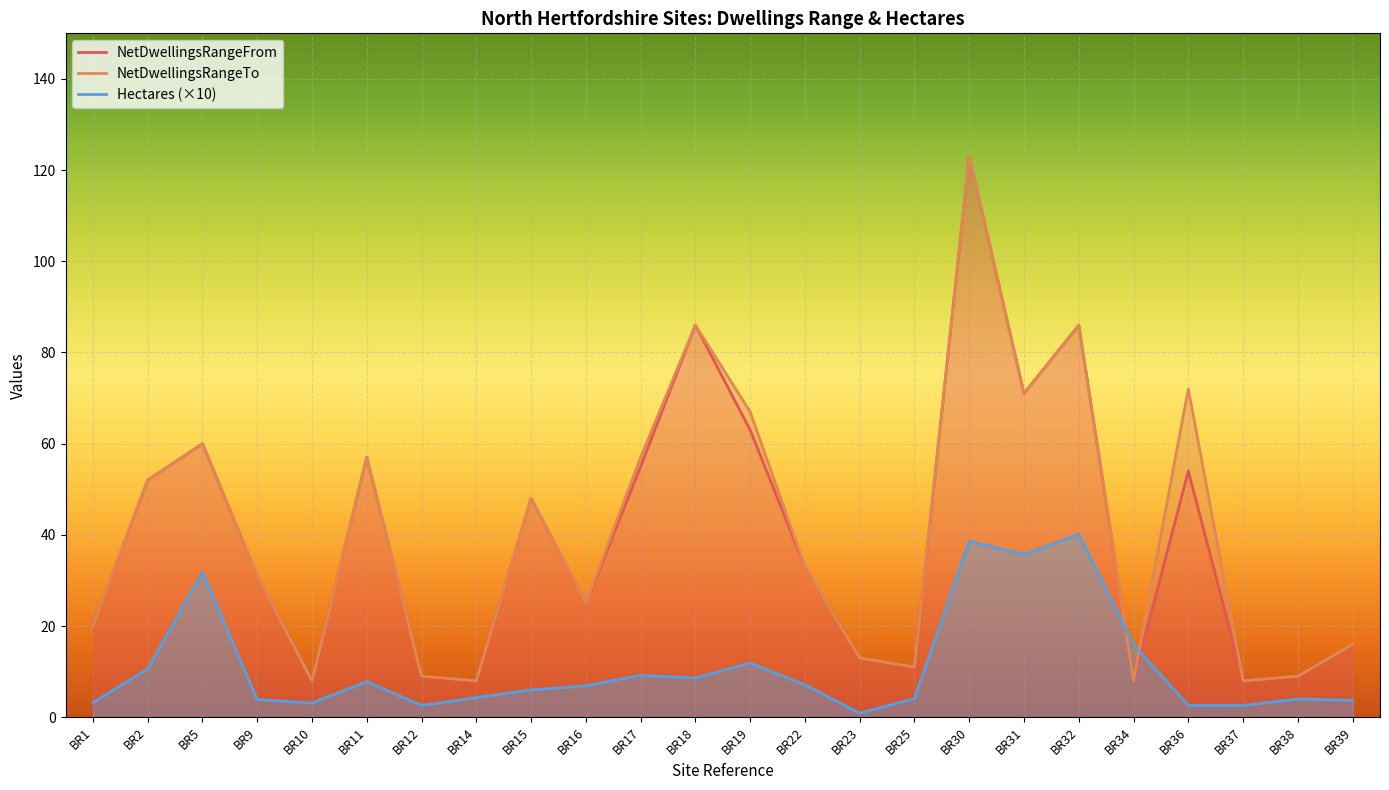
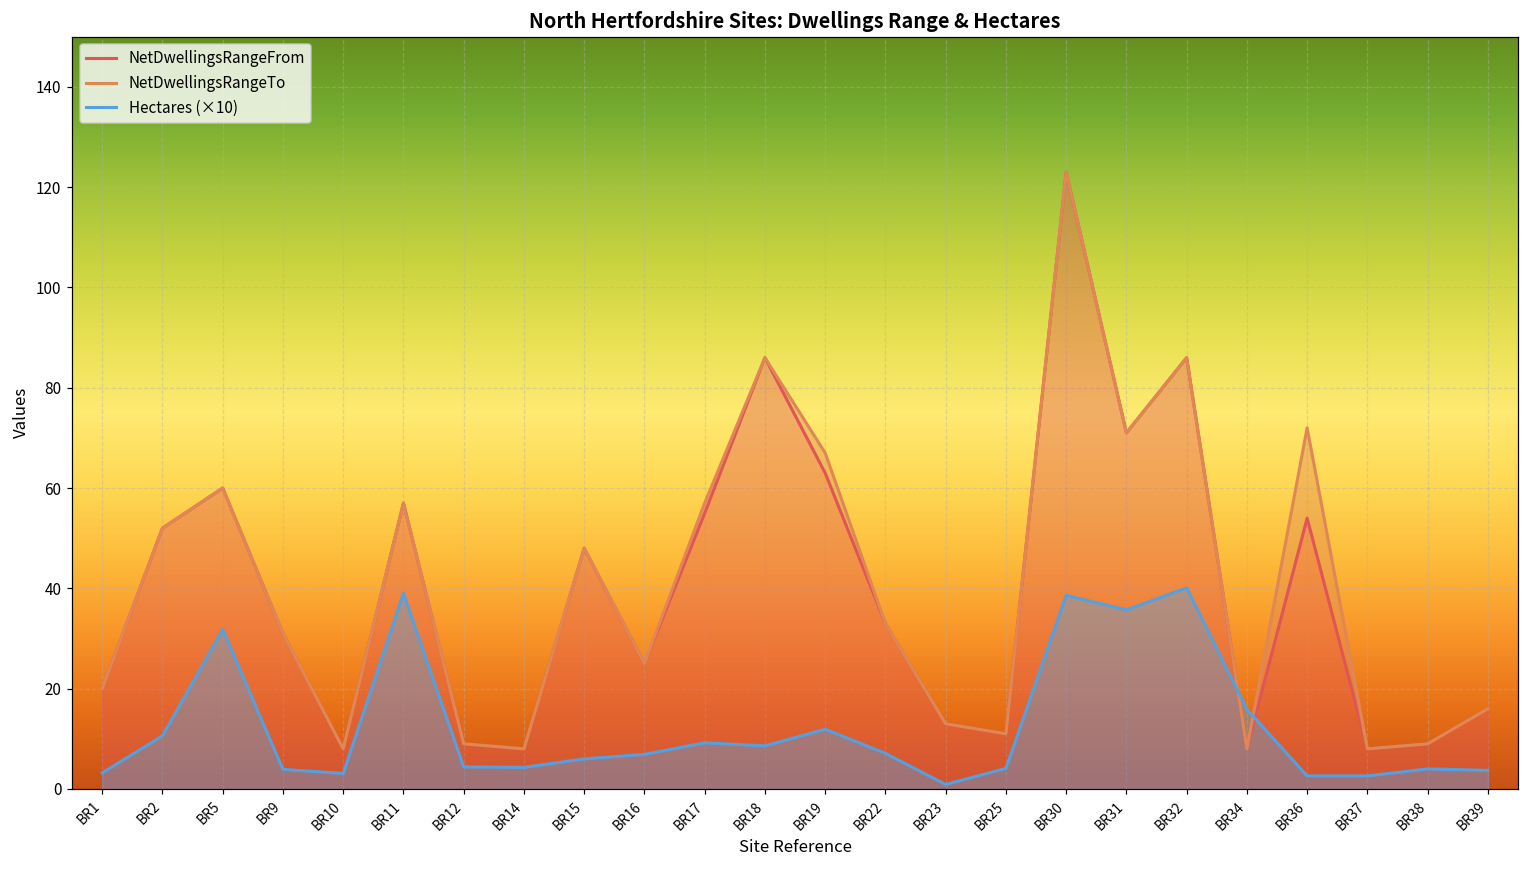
  {
    "Hectares (×10)": {
      "BR1": 3,
      "BR2": 11,
      "BR5": 32,
      "BR9": 4,
      "BR10": 3,
-     "BR11": 8,
-     "BR12": 3,
+     "BR11": 39,
+     "BR12": 4,
      "BR14": 4,
      "BR15": 6,
      "BR16": 7,
      "BR17": 9,
      "BR18": 9,
      "BR19": 12,
      "BR22": 7,
      "BR23": 1,
      "BR25": 4,
      "BR30": 39,
      "BR31": 36,
      "BR32": 40,
      "BR34": 16,
      "BR36": 3,
      "BR37": 3,
      "BR38": 4,
      "BR39": 4
    }
  }
